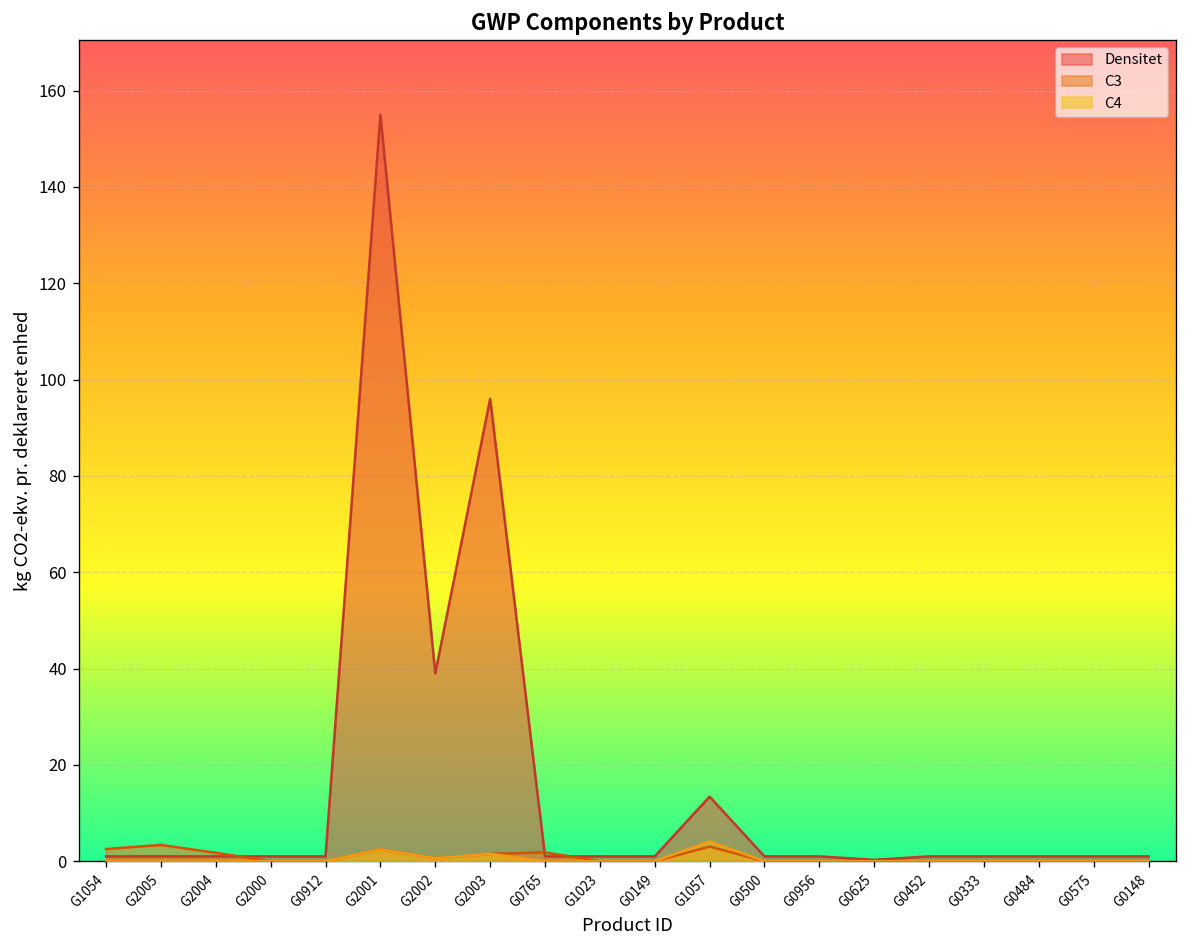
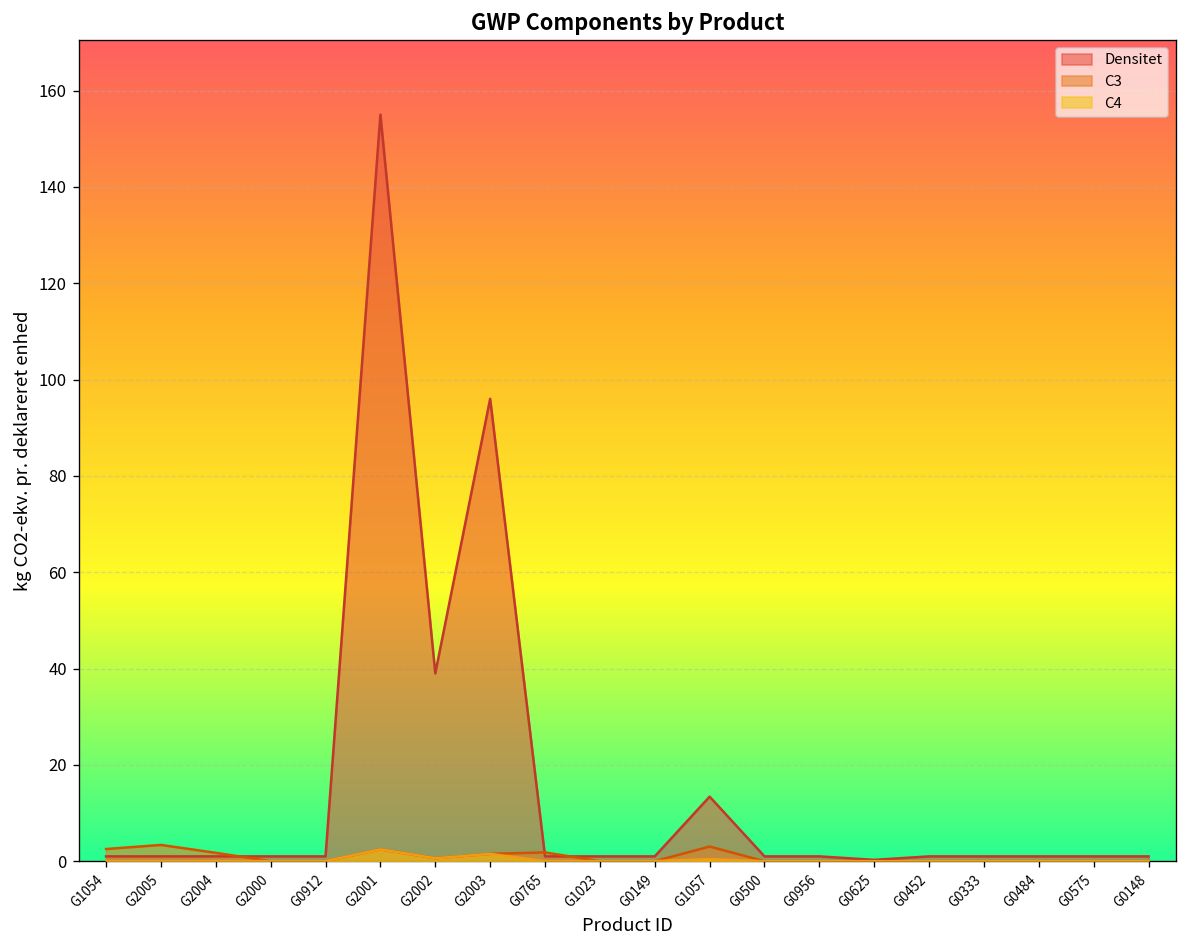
  {
    "C4": {
      "G1054": 0,
      "G2005": 0,
      "G2004": 0,
      "G0765": 0,
-     "G1057": 4
+     "G1057": 0
    }
  }
